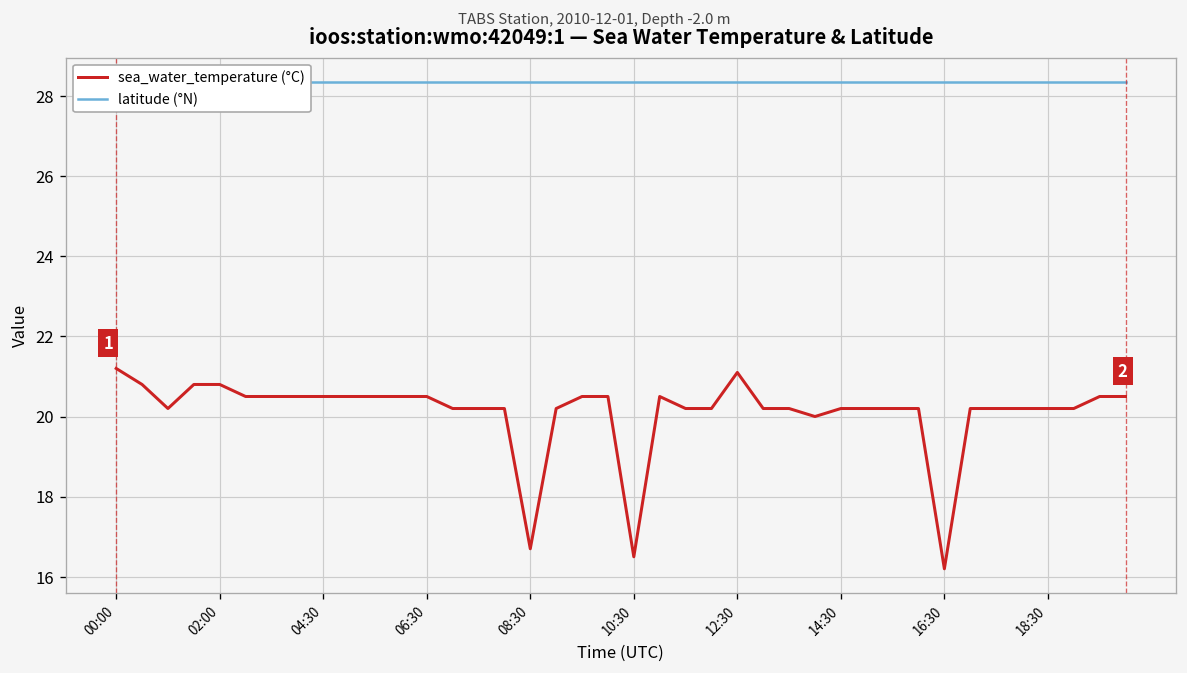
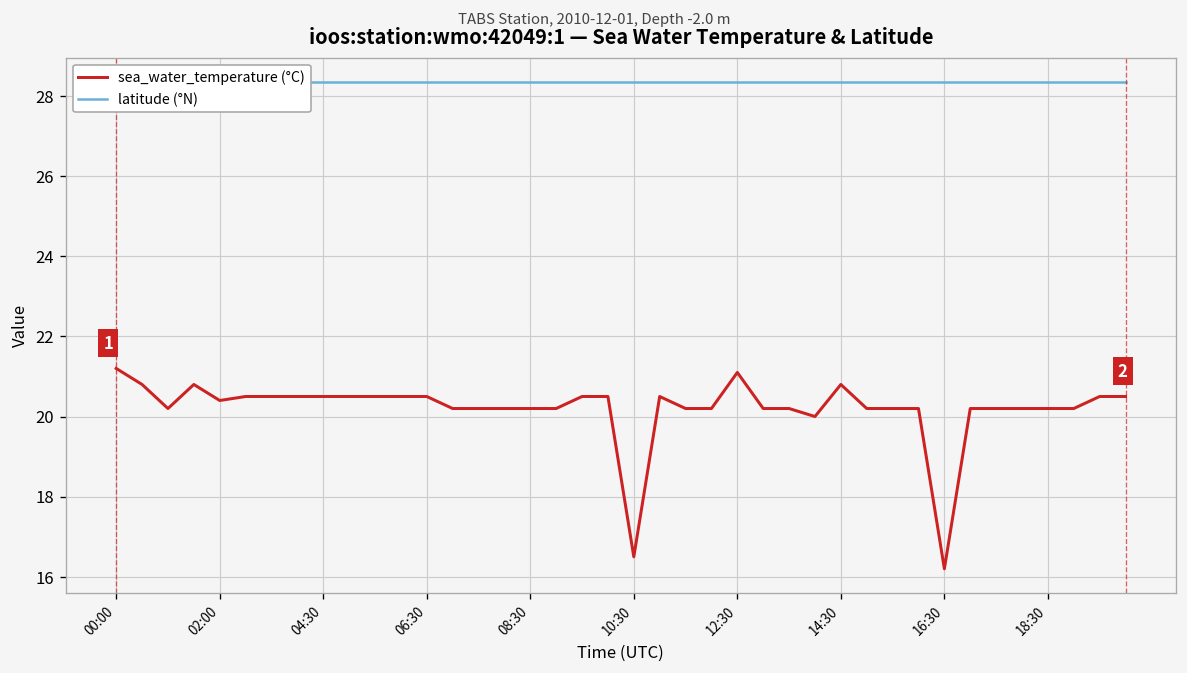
  {
    "sea_water_temperature (°C)": {
-     "02:00": 20.8,
+     "02:00": 20.4,
      "04:30": 20.5,
      "06:30": 20.5,
-     "08:30": 16.7,
+     "08:30": 20.2,
      "10:30": 16.5,
      "12:30": 21.1,
-     "14:30": 20.2,
+     "14:30": 20.8,
      "16:30": 16.2,
      "18:30": 20.2
    },
    "latitude (°N)": {
      "04:30": 28.4,
      "06:30": 28.4,
      "08:30": 28.4,
      "10:30": 28.4,
      "12:30": 28.4,
      "14:30": 28.4,
      "16:30": 28.4,
      "18:30": 28.4
    }
  }
